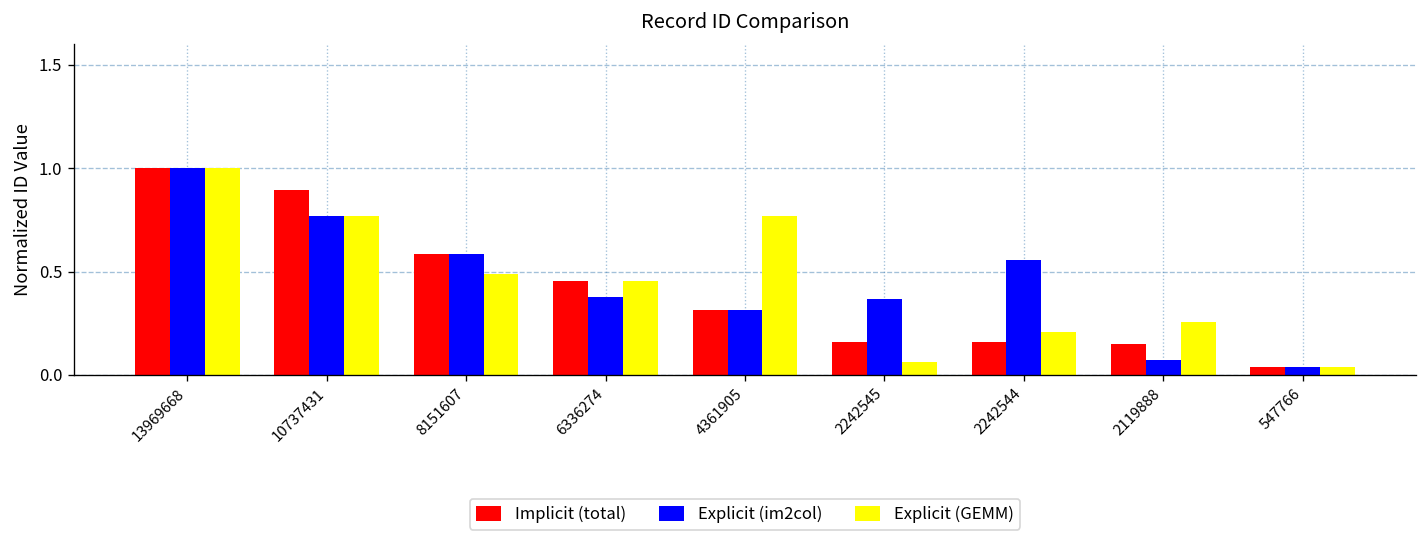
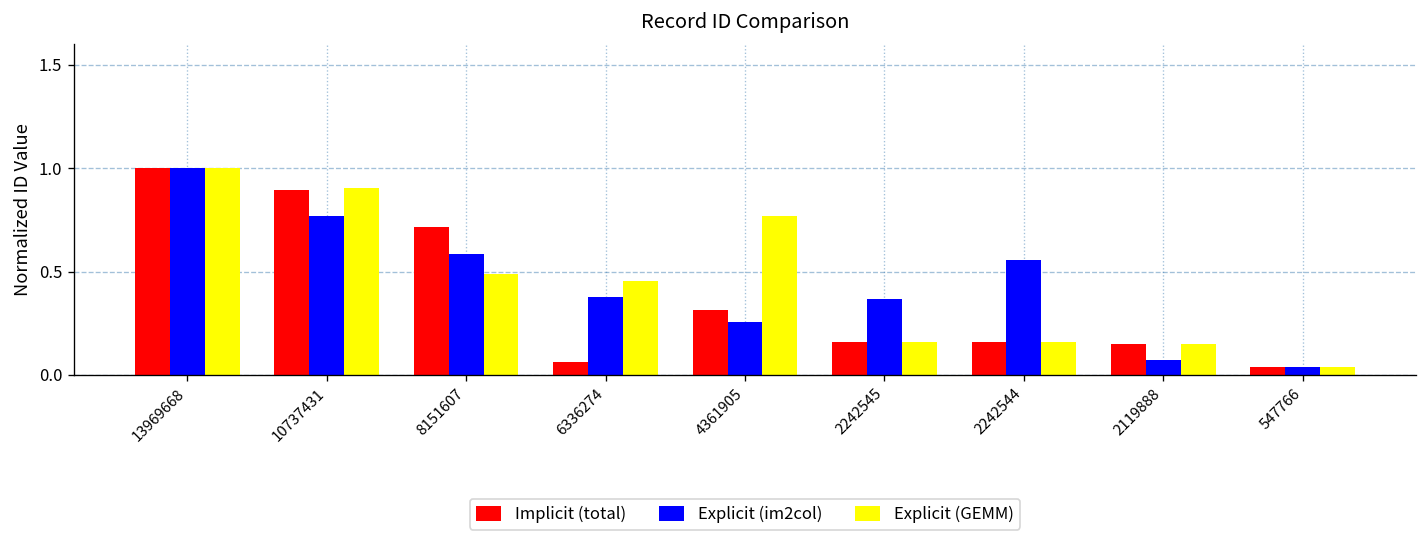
  {
    "Implicit (total)": {
      "13969668": 1.00,
      "10737431": 0.89,
-     "8151607": 0.58,
-     "6336274": 0.45,
+     "8151607": 0.71,
+     "6336274": 0.06,
      "4361905": 0.31,
      "2242545": 0.16,
      "2242544": 0.16,
      "2119888": 0.15,
      "547766": 0.04
    },
    "Explicit (im2col)": {
      "13969668": 1.00,
      "10737431": 0.77,
      "8151607": 0.58,
      "6336274": 0.38,
-     "4361905": 0.31,
+     "4361905": 0.26,
      "2242545": 0.37,
      "2242544": 0.56,
      "2119888": 0.07,
      "547766": 0.04
    },
    "Explicit (GEMM)": {
      "13969668": 1.00,
-     "10737431": 0.77,
+     "10737431": 0.91,
      "8151607": 0.49,
      "6336274": 0.45,
      "4361905": 0.77,
-     "2242545": 0.06,
-     "2242544": 0.21,
-     "2119888": 0.26,
+     "2242545": 0.16,
+     "2242544": 0.16,
+     "2119888": 0.15,
      "547766": 0.04
    }
  }
